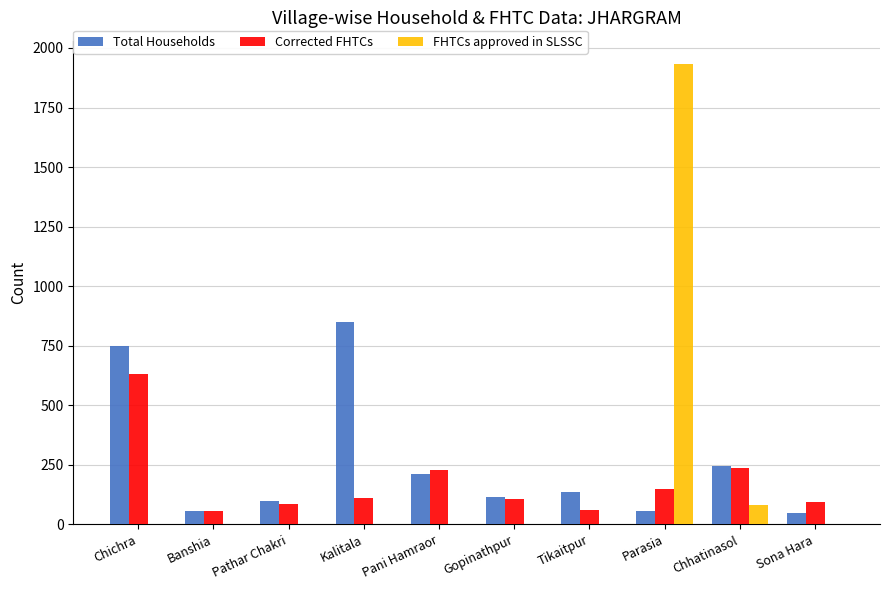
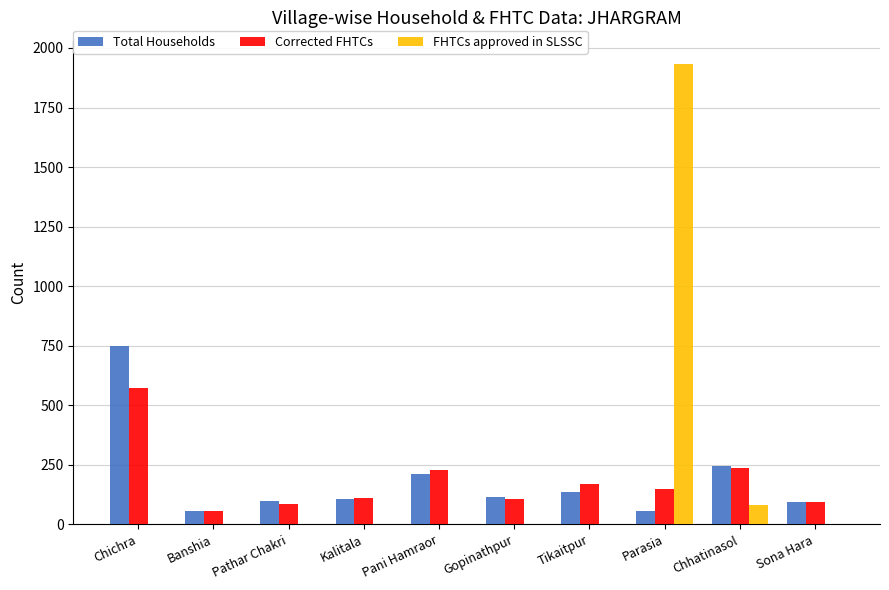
  {
    "Total Households": {
      "Chichra": 750,
      "Banshia": 60,
      "Pathar Chakri": 100,
-     "Kalitala": 850,
+     "Kalitala": 110,
      "Pani Hamraor": 210,
      "Gopinathpur": 120,
      "Tikaitpur": 140,
      "Parasia": 60,
      "Chhatinasol": 250,
-     "Sona Hara": 50
+     "Sona Hara": 100
    },
    "Corrected FHTCs": {
-     "Chichra": 630,
+     "Chichra": 570,
      "Banshia": 60,
      "Pathar Chakri": 90,
      "Kalitala": 110,
      "Pani Hamraor": 230,
      "Gopinathpur": 110,
-     "Tikaitpur": 60,
+     "Tikaitpur": 170,
      "Parasia": 150,
      "Chhatinasol": 240,
      "Sona Hara": 90
    },
    "FHTCs approved in SLSSC": {
      "Chichra": 0,
      "Banshia": 0,
      "Pathar Chakri": 0,
      "Kalitala": 0,
      "Pani Hamraor": 0,
      "Gopinathpur": 0,
      "Tikaitpur": 0,
      "Parasia": 1930,
      "Chhatinasol": 80,
      "Sona Hara": 0
    }
  }
